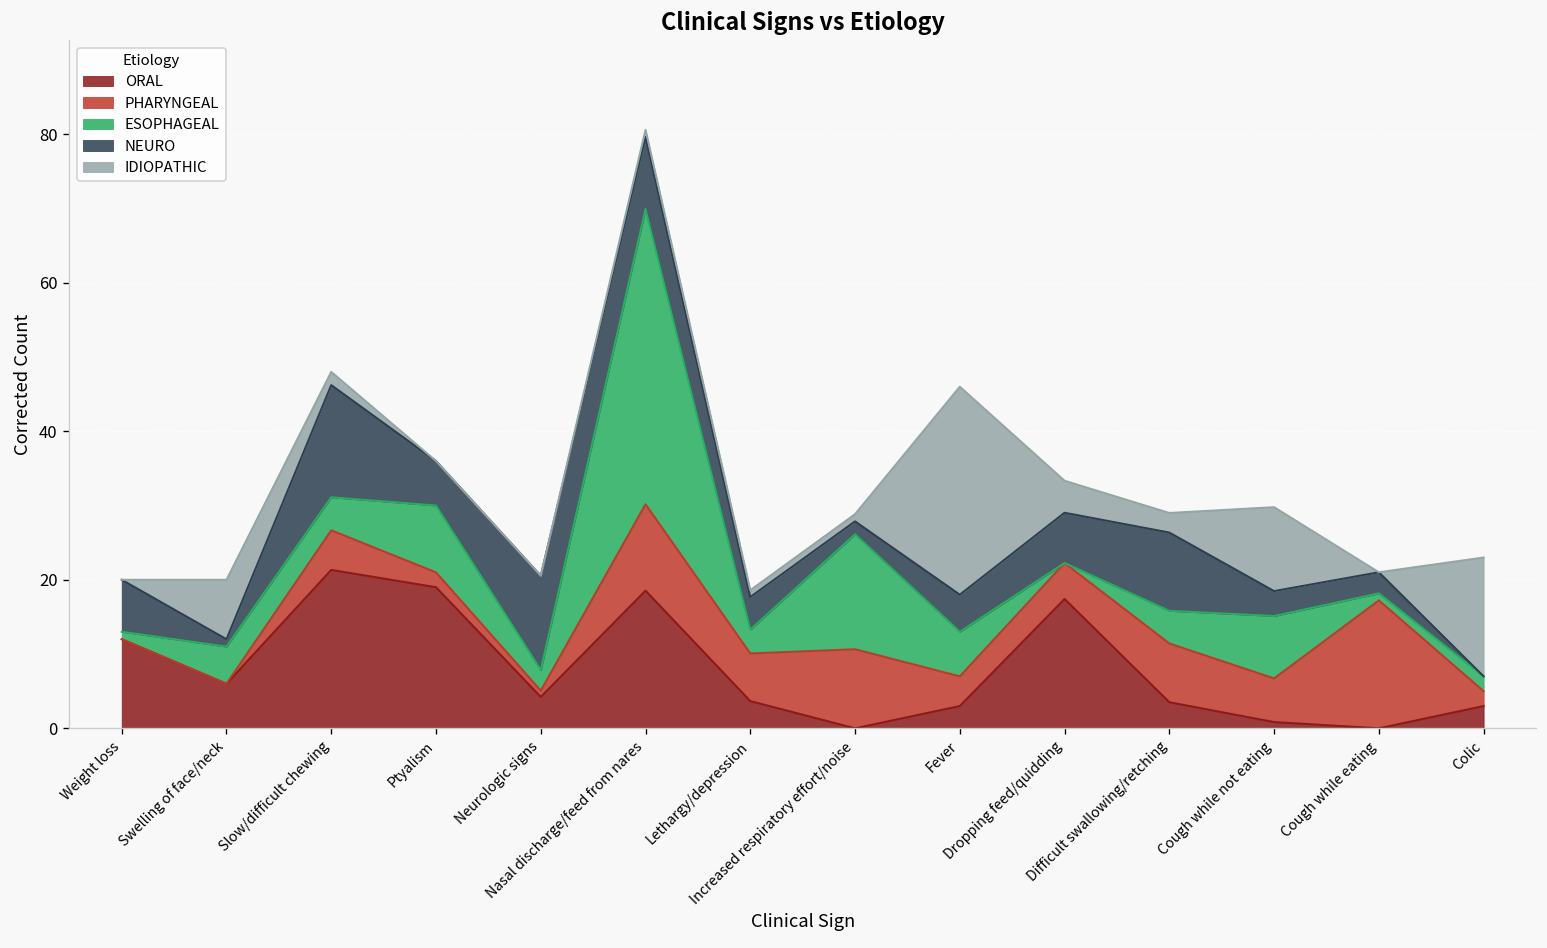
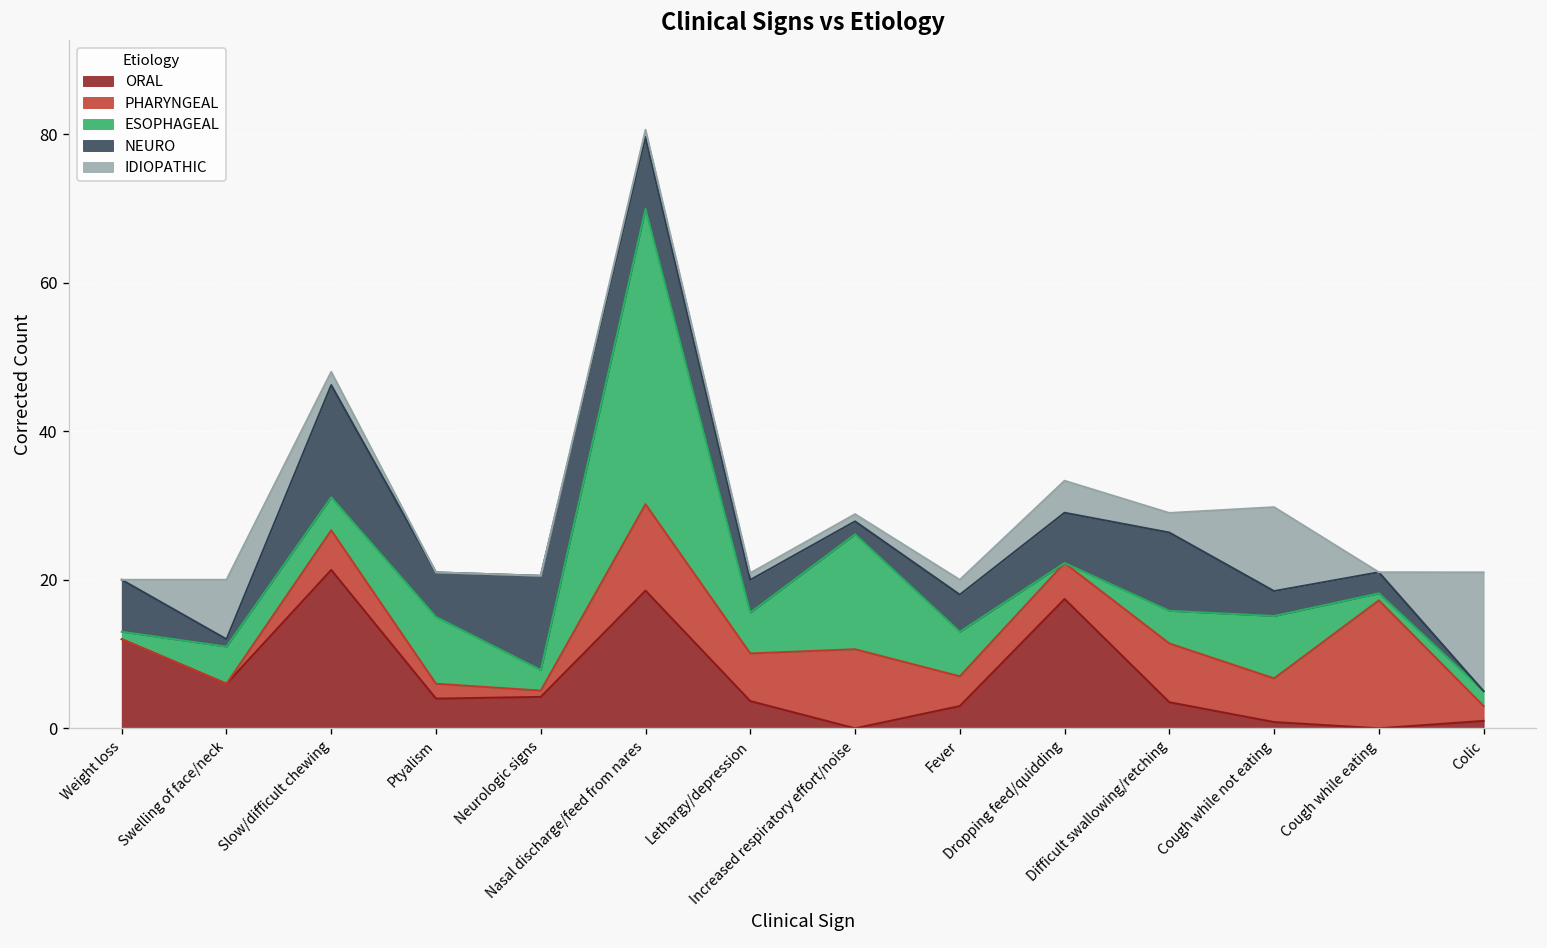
  {
    "ORAL": {
      "Slow/difficult chewing": 21,
-     "Ptyalism": 19,
+     "Ptyalism": 4,
      "Neurologic signs": 4,
      "Nasal discharge/feed from nares": 19,
      "Lethargy/depression": 4,
      "Increased respiratory effort/noise": 0,
      "Fever": 3,
      "Dropping feed/quidding": 17,
      "Difficult swallowing/retching": 4,
      "Cough while not eating": 1,
      "Cough while eating": 0,
-     "Colic": 3
+     "Colic": 1
    },
    "PHARYNGEAL": {
      "Slow/difficult chewing": 5,
      "Ptyalism": 2,
      "Neurologic signs": 1,
      "Nasal discharge/feed from nares": 12,
      "Lethargy/depression": 6,
      "Increased respiratory effort/noise": 11,
      "Fever": 4,
      "Difficult swallowing/retching": 8,
      "Cough while not eating": 6,
      "Cough while eating": 17,
      "Colic": 2
    },
    "ESOPHAGEAL": {
      "Weight loss": 1,
      "Swelling of face/neck": 5,
      "Slow/difficult chewing": 4,
      "Ptyalism": 9,
      "Neurologic signs": 3,
      "Nasal discharge/feed from nares": 40,
-     "Lethargy/depression": 3,
+     "Lethargy/depression": 6,
      "Increased respiratory effort/noise": 15,
      "Fever": 6,
      "Difficult swallowing/retching": 4,
      "Cough while not eating": 8,
      "Cough while eating": 1
    },
    "NEURO": {
      "Swelling of face/neck": 1,
      "Slow/difficult chewing": 15,
      "Nasal discharge/feed from nares": 10,
      "Lethargy/depression": 4,
      "Increased respiratory effort/noise": 2,
      "Fever": 5,
      "Dropping feed/quidding": 7,
      "Difficult swallowing/retching": 11,
      "Cough while not eating": 3
    },
    "IDIOPATHIC": {
      "Swelling of face/neck": 8,
      "Slow/difficult chewing": 2,
      "Nasal discharge/feed from nares": 1,
      "Lethargy/depression": 1,
      "Increased respiratory effort/noise": 1,
-     "Fever": 28,
+     "Fever": 2,
      "Dropping feed/quidding": 4,
      "Difficult swallowing/retching": 3,
      "Cough while not eating": 11,
      "Colic": 16
    }
  }
